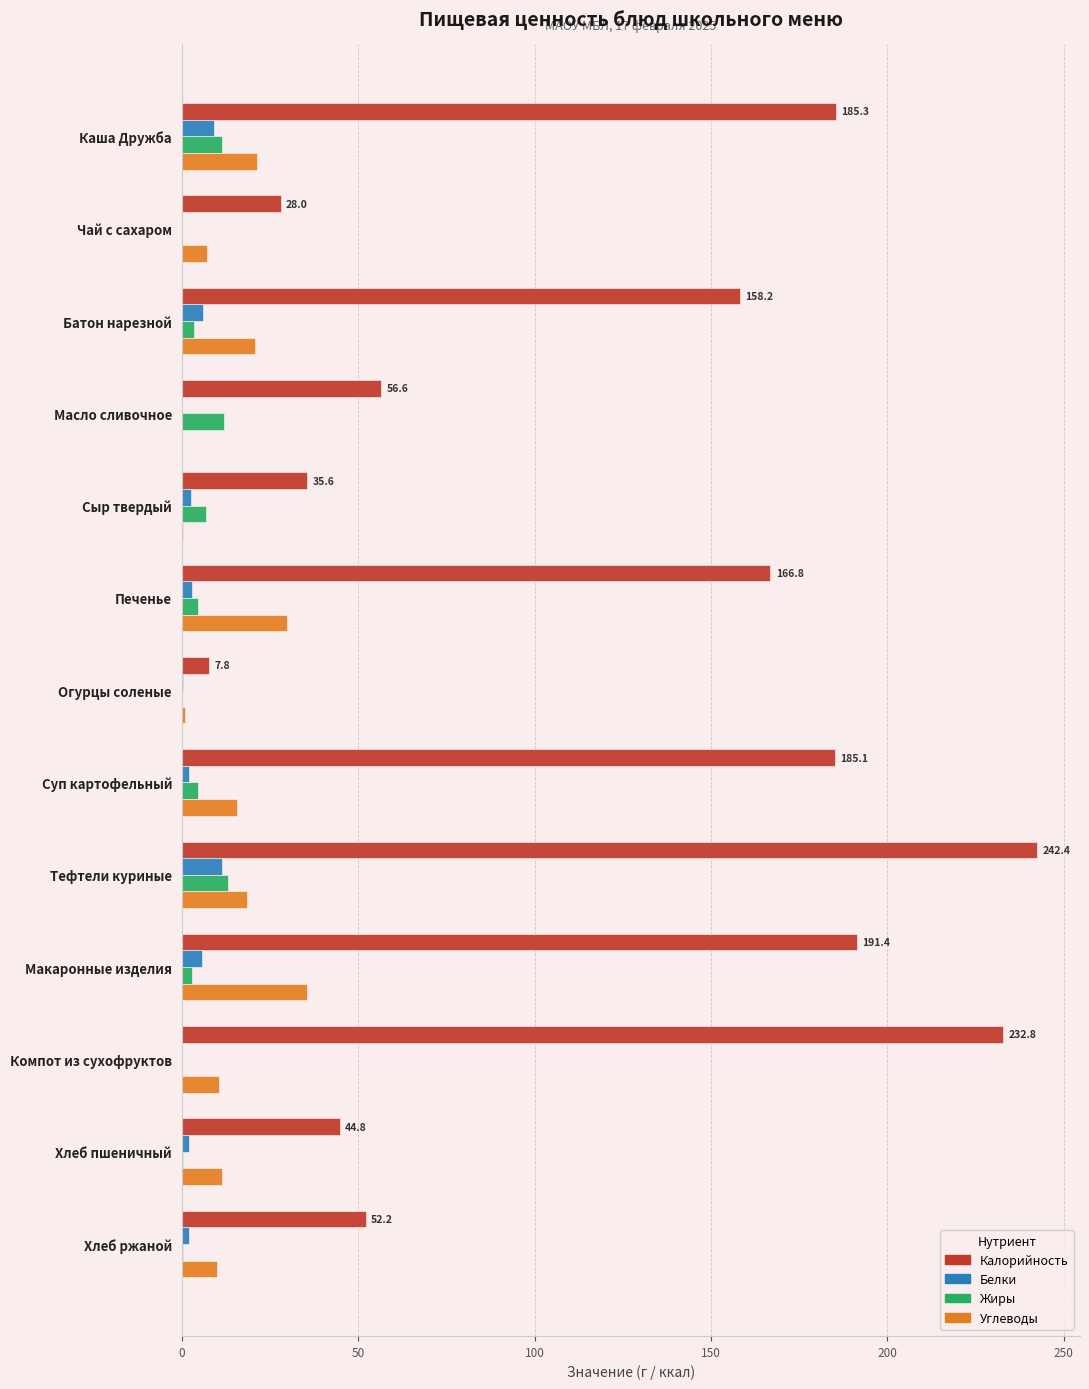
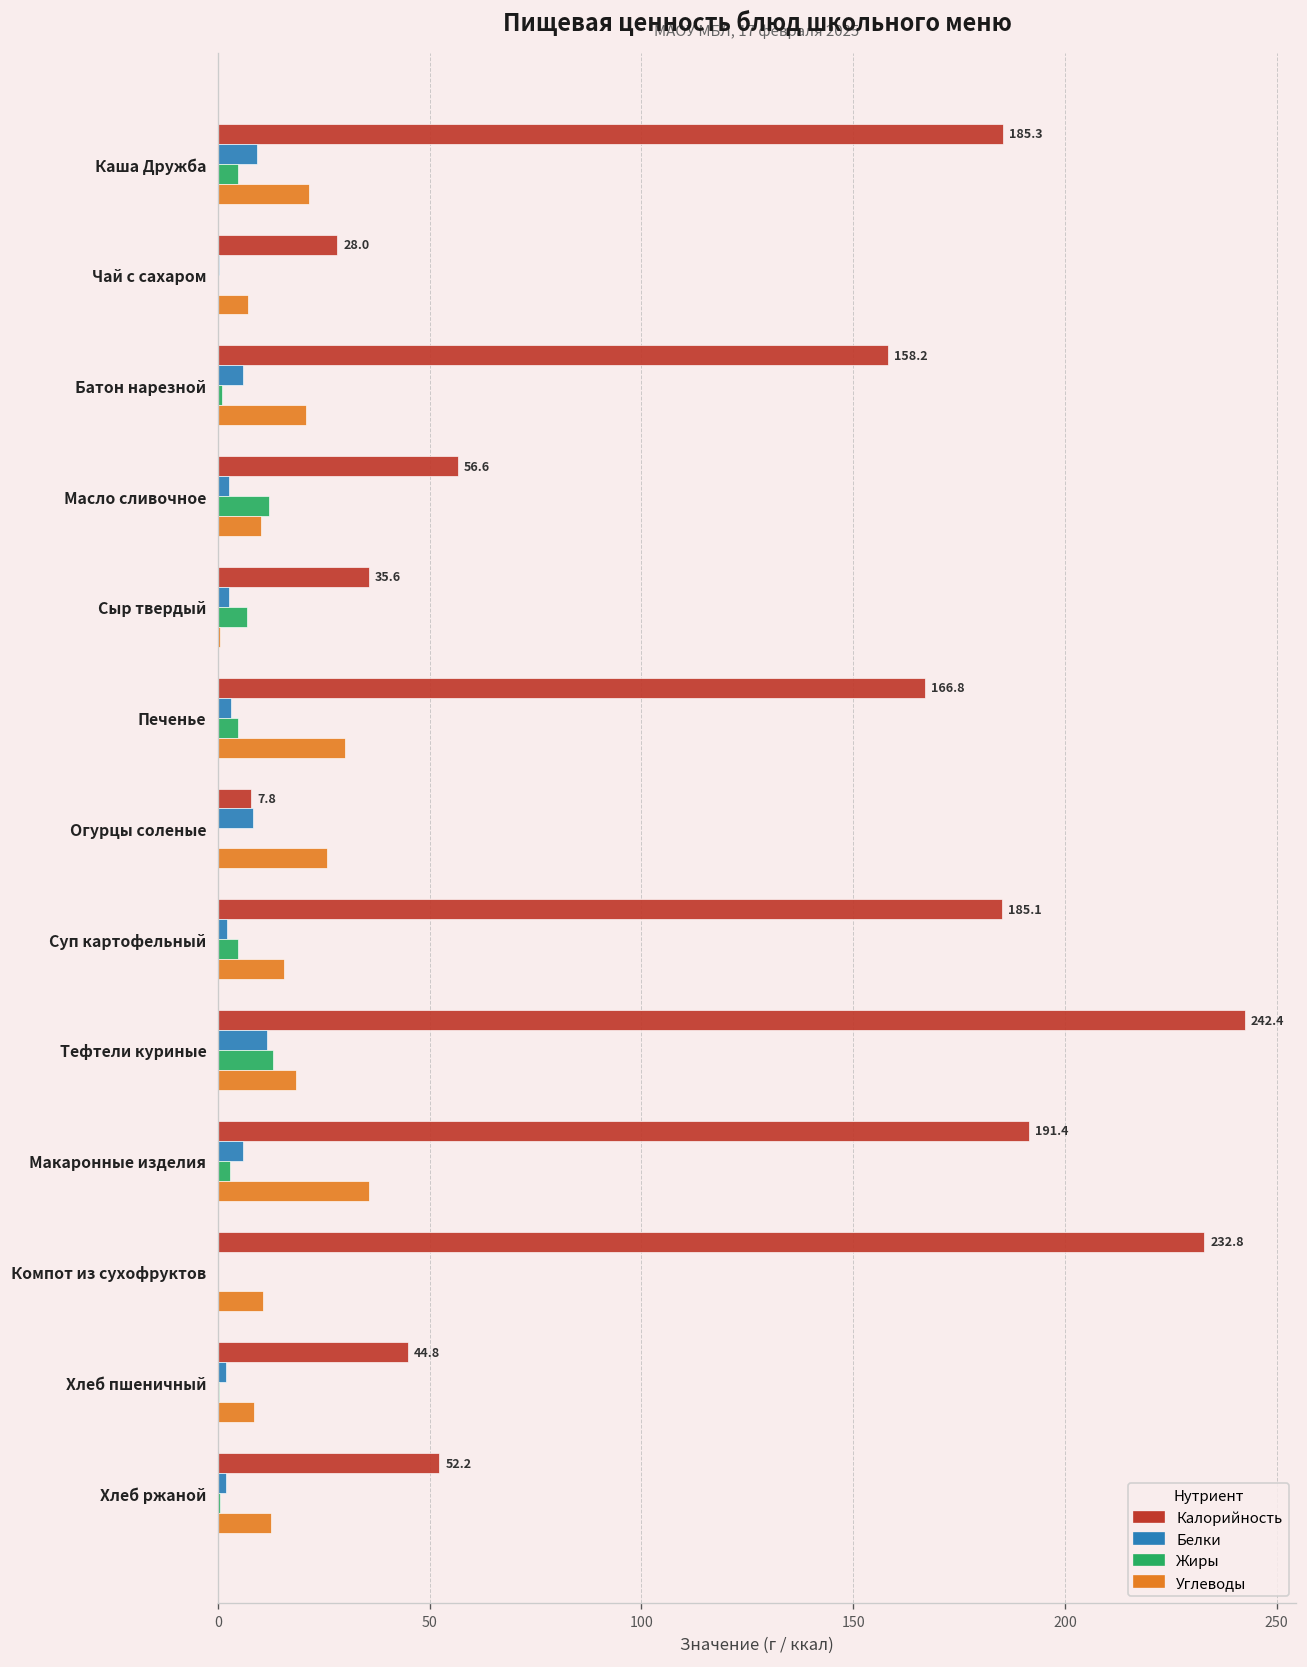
  {
    "Калорийность": {
      "Каша Дружба": 185.3,
      "Чай с сахаром": 28.0,
      "Батон нарезной": 158.2,
      "Масло сливочное": 56.6,
      "Сыр твердый": 35.6,
      "Печенье": 166.8,
      "Огурцы соленые": 7.8,
      "Суп картофельный": 185.1,
      "Тефтели куриные": 242.4,
      "Макаронные изделия": 191.4,
      "Компот из сухофруктов": 232.8,
      "Хлеб пшеничный": 44.8,
      "Хлеб ржаной": 52.2
    },
    "Белки": {
      "Каша Дружба": 9,
      "Батон нарезной": 6,
-     "Масло сливочное": 0,
+     "Масло сливочное": 2,
      "Сыр твердый": 3,
      "Печенье": 3,
-     "Огурцы соленые": 0,
+     "Огурцы соленые": 8,
      "Суп картофельный": 2,
      "Тефтели куриные": 12,
      "Макаронные изделия": 6,
      "Хлеб пшеничный": 2,
      "Хлеб ржаной": 2
    },
    "Жиры": {
-     "Каша Дружба": 11,
-     "Батон нарезной": 4,
+     "Каша Дружба": 5,
+     "Батон нарезной": 1,
      "Масло сливочное": 12,
      "Сыр твердый": 7,
      "Печенье": 5,
      "Суп картофельный": 5,
      "Тефтели куриные": 13,
      "Макаронные изделия": 3,
      "Компот из сухофруктов": 0
    },
    "Углеводы": {
      "Каша Дружба": 21,
      "Чай с сахаром": 7,
      "Батон нарезной": 21,
-     "Масло сливочное": 0,
+     "Масло сливочное": 10,
      "Печенье": 30,
-     "Огурцы соленые": 1,
+     "Огурцы соленые": 26,
      "Суп картофельный": 16,
      "Тефтели куриные": 18,
      "Макаронные изделия": 36,
      "Компот из сухофруктов": 11,
-     "Хлеб пшеничный": 11,
-     "Хлеб ржаной": 10
+     "Хлеб пшеничный": 8,
+     "Хлеб ржаной": 13
    }
  }
